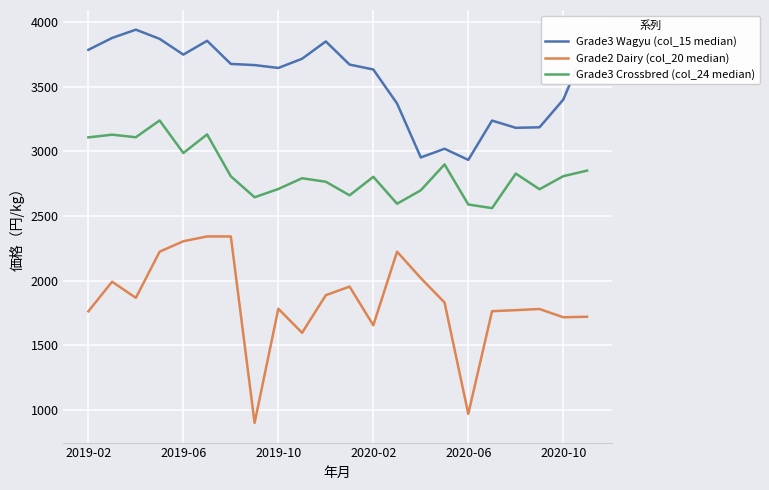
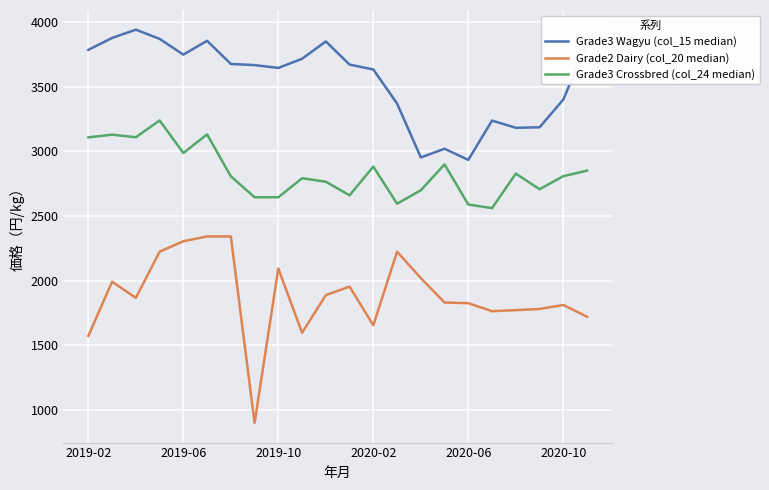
  {
    "Grade3 Wagyu (col_15 median)": {
      "2019-02": 3790,
      "2019-06": 3750,
      "2019-10": 3650,
      "2020-02": 3630,
      "2020-06": 2940,
      "2020-10": 3400
    },
    "Grade2 Dairy (col_20 median)": {
-     "2019-02": 1760,
+     "2019-02": 1570,
      "2019-06": 2310,
-     "2019-10": 1780,
+     "2019-10": 2100,
      "2020-02": 1660,
-     "2020-06": 970,
-     "2020-10": 1720
+     "2020-06": 1830,
+     "2020-10": 1810
    },
    "Grade3 Crossbred (col_24 median)": {
      "2019-02": 3110,
      "2019-06": 2990,
-     "2019-10": 2710,
-     "2020-02": 2800,
+     "2019-10": 2650,
+     "2020-02": 2880,
      "2020-06": 2590,
      "2020-10": 2810
    }
  }
